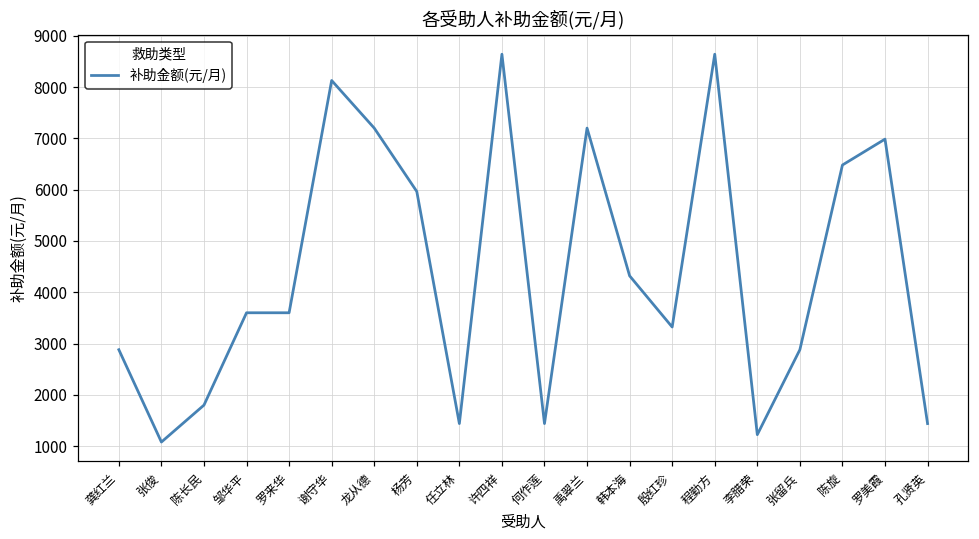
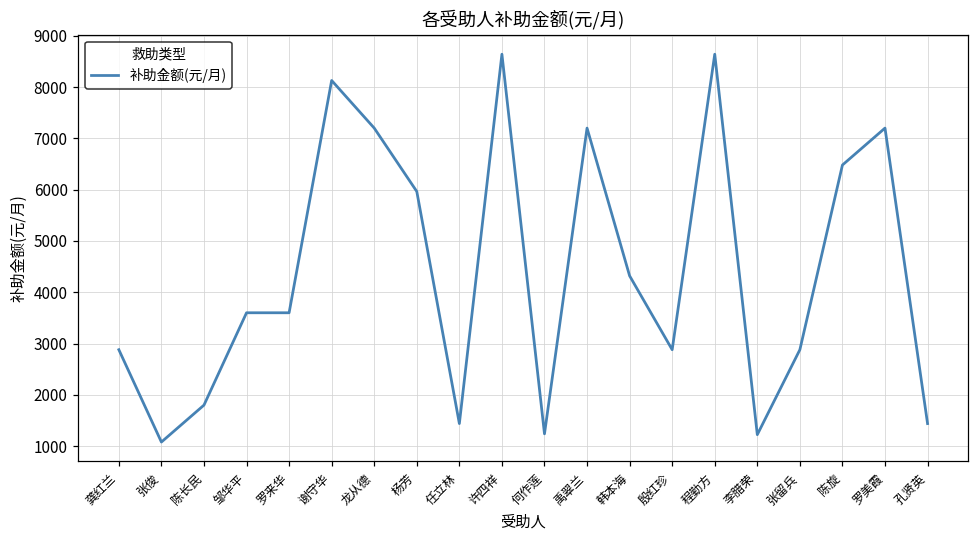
  {
    "龚红兰": 2900,
    "张俊": 1100,
    "陈长民": 1800,
    "邹华平": 3600,
    "罗来华": 3600,
    "谢守华": 8100,
    "龙从德": 7200,
    "杨芳": 6000,
    "任立林": 1400,
    "许四祥": 8600,
-   "何作莲": 1400,
+   "何作莲": 1200,
    "禹翠兰": 7200,
    "韩本海": 4300,
-   "殷红珍": 3300,
+   "殷红珍": 2900,
    "程勤方": 8600,
    "李腊荣": 1200,
    "张留兵": 2900,
    "陈旋": 6500,
-   "罗美霞": 7000,
+   "罗美霞": 7200,
    "孔贤英": 1400
  }
